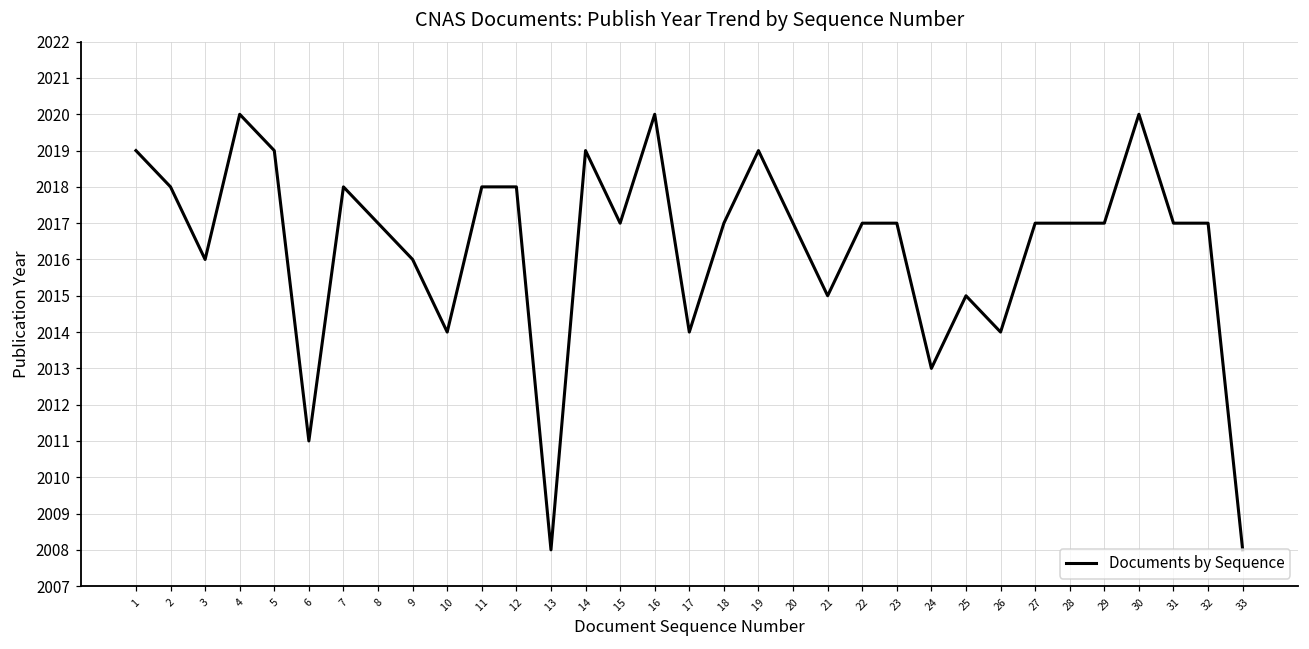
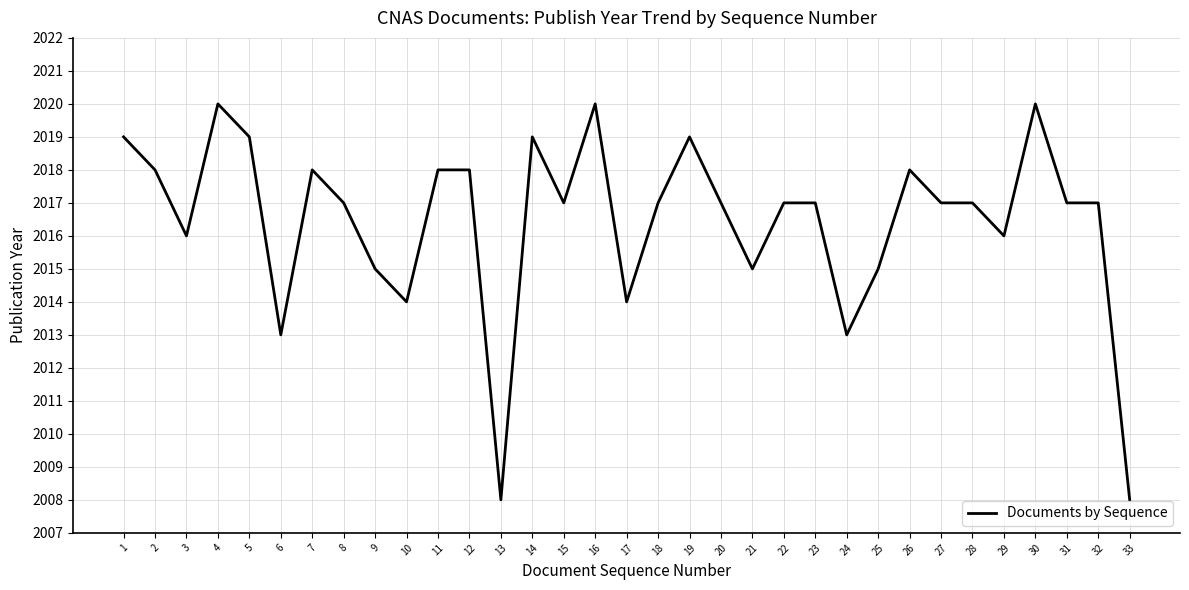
  {
    "1": 2019,
    "2": 2018,
    "3": 2016,
    "4": 2020,
    "5": 2019,
-   "6": 2011,
+   "6": 2013,
    "7": 2018,
    "8": 2017,
-   "9": 2016,
+   "9": 2015,
    "10": 2014,
    "11": 2018,
    "12": 2018,
    "13": 2008,
    "14": 2019,
    "15": 2017,
    "16": 2020,
    "17": 2014,
    "18": 2017,
    "19": 2019,
    "20": 2017,
    "21": 2015,
    "22": 2017,
    "23": 2017,
    "24": 2013,
    "25": 2015,
-   "26": 2014,
+   "26": 2018,
    "27": 2017,
    "28": 2017,
-   "29": 2017,
+   "29": 2016,
    "30": 2020,
    "31": 2017,
    "32": 2017,
    "33": 2008
  }
